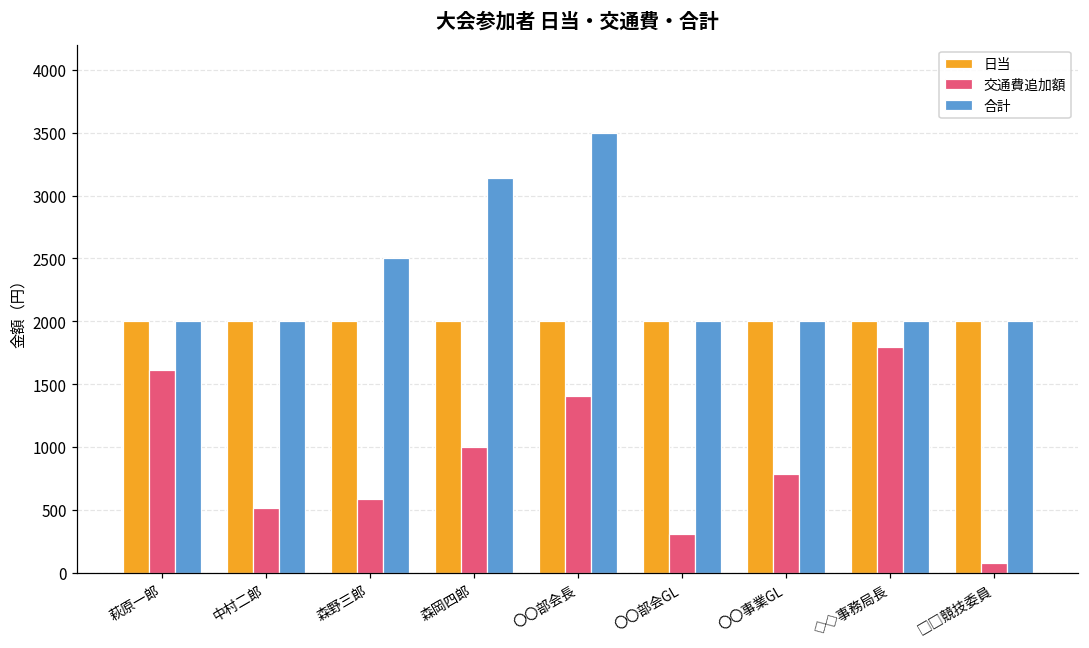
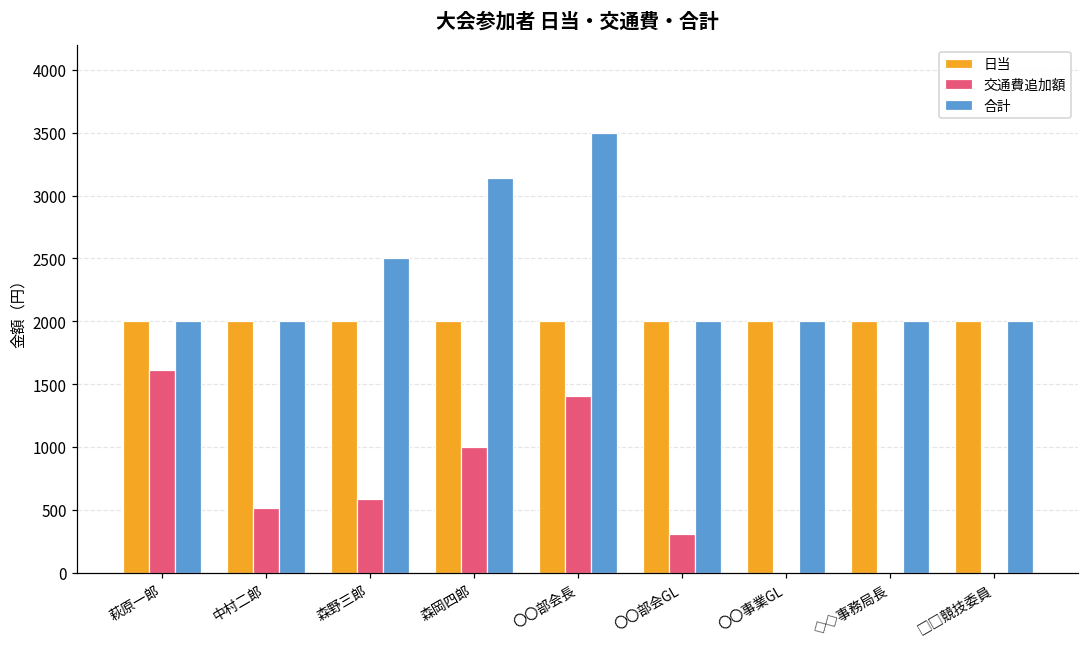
  {
    "日当": {
      "萩原一郎": 2000,
      "中村二郎": 2000,
      "森野三郎": 2000,
      "森岡四郎": 2000,
      "〇〇部会長": 2000,
      "〇〇部会GL": 2000,
      "〇〇事業GL": 2000,
      "◇◇事務局長": 2000,
      "□□競技委員": 2000
    },
    "交通費追加額": {
      "萩原一郎": 1620,
      "中村二郎": 520,
      "森野三郎": 590,
      "森岡四郎": 1000,
      "〇〇部会長": 1400,
      "〇〇部会GL": 310,
-     "〇〇事業GL": 790,
-     "◇◇事務局長": 1800,
-     "□□競技委員": 80
+     "〇〇事業GL": 0,
+     "◇◇事務局長": 0,
+     "□□競技委員": 0
    },
    "合計": {
      "萩原一郎": 2000,
      "中村二郎": 2000,
      "森野三郎": 2500,
      "森岡四郎": 3140,
      "〇〇部会長": 3500,
      "〇〇部会GL": 2000,
      "〇〇事業GL": 2000,
      "◇◇事務局長": 2000,
      "□□競技委員": 2000
    }
  }
